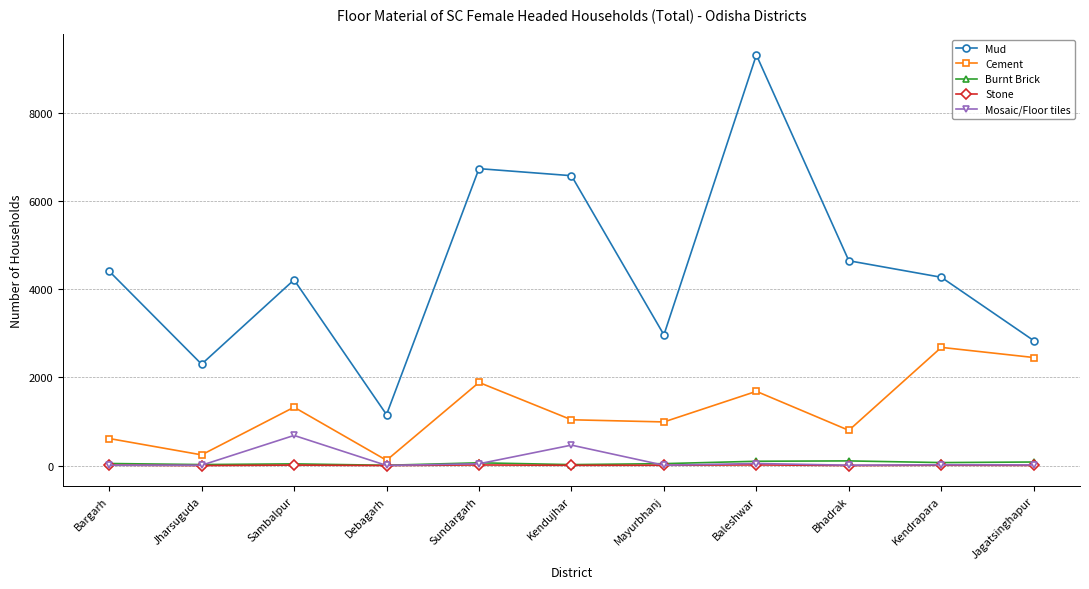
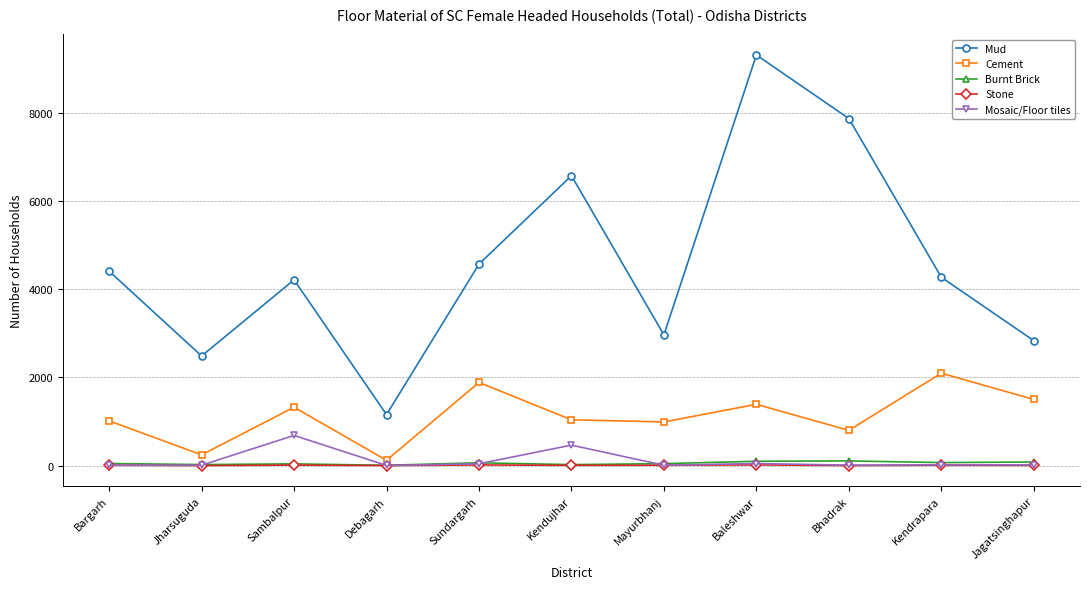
  {
    "Mud": {
      "Bargarh": 4400,
-     "Jharsuguda": 2300,
+     "Jharsuguda": 2500,
      "Sambalpur": 4200,
      "Debagarh": 1200,
-     "Sundargarh": 6700,
+     "Sundargarh": 4600,
      "Kendujhar": 6600,
      "Mayurbhanj": 3000,
      "Baleshwar": 9300,
-     "Bhadrak": 4600,
+     "Bhadrak": 7900,
      "Kendrapara": 4300,
      "Jagatsinghapur": 2800
    },
    "Cement": {
-     "Bargarh": 600,
+     "Bargarh": 1000,
      "Jharsuguda": 200,
      "Sambalpur": 1300,
      "Debagarh": 100,
      "Sundargarh": 1900,
      "Kendujhar": 1000,
      "Mayurbhanj": 1000,
-     "Baleshwar": 1700,
+     "Baleshwar": 1400,
      "Bhadrak": 800,
-     "Kendrapara": 2700,
-     "Jagatsinghapur": 2500
+     "Kendrapara": 2100,
+     "Jagatsinghapur": 1500
    },
    "Burnt Brick": {
      "Bhadrak": 100,
      "Jagatsinghapur": 100
    },
    "Mosaic/Floor tiles": {
      "Sambalpur": 700,
      "Kendujhar": 500
    }
  }
